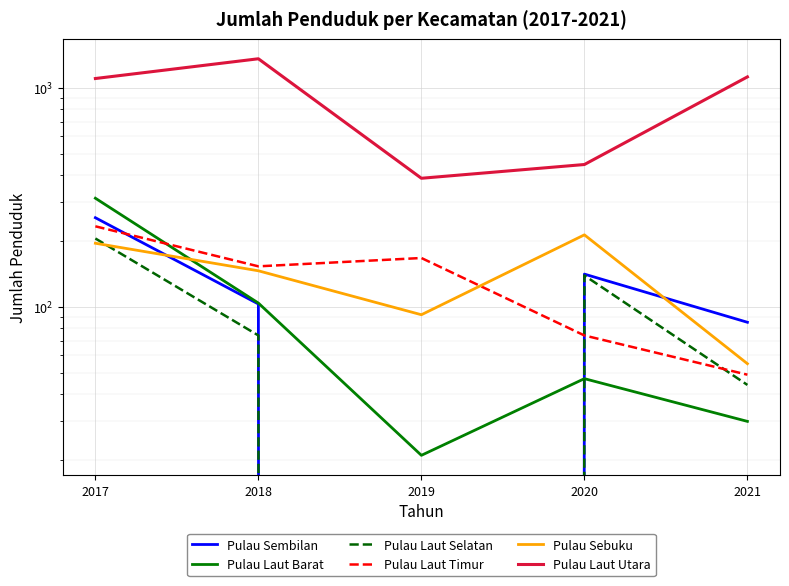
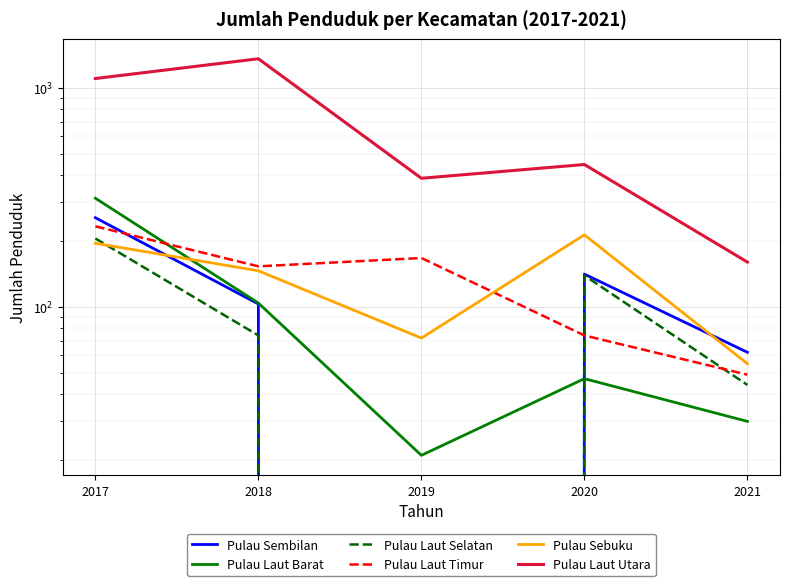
  {
    "Pulau Sembilan": {
      "2017": 260,
-     "2021": 85
+     "2021": 62
    },
    "Pulau Laut Timur": {
      "2017": 230,
      "2018": 150,
      "2019": 170,
      "2020": 74,
      "2021": 49
    },
    "Pulau Sebuku": {
      "2017": 200,
      "2018": 150,
-     "2019": 92,
+     "2019": 72,
      "2020": 210,
      "2021": 55
    },
    "Pulau Laut Utara": {
      "2017": 1100,
      "2018": 1400,
      "2019": 390,
      "2020": 450,
-     "2021": 1100
+     "2021": 160
    }
  }
